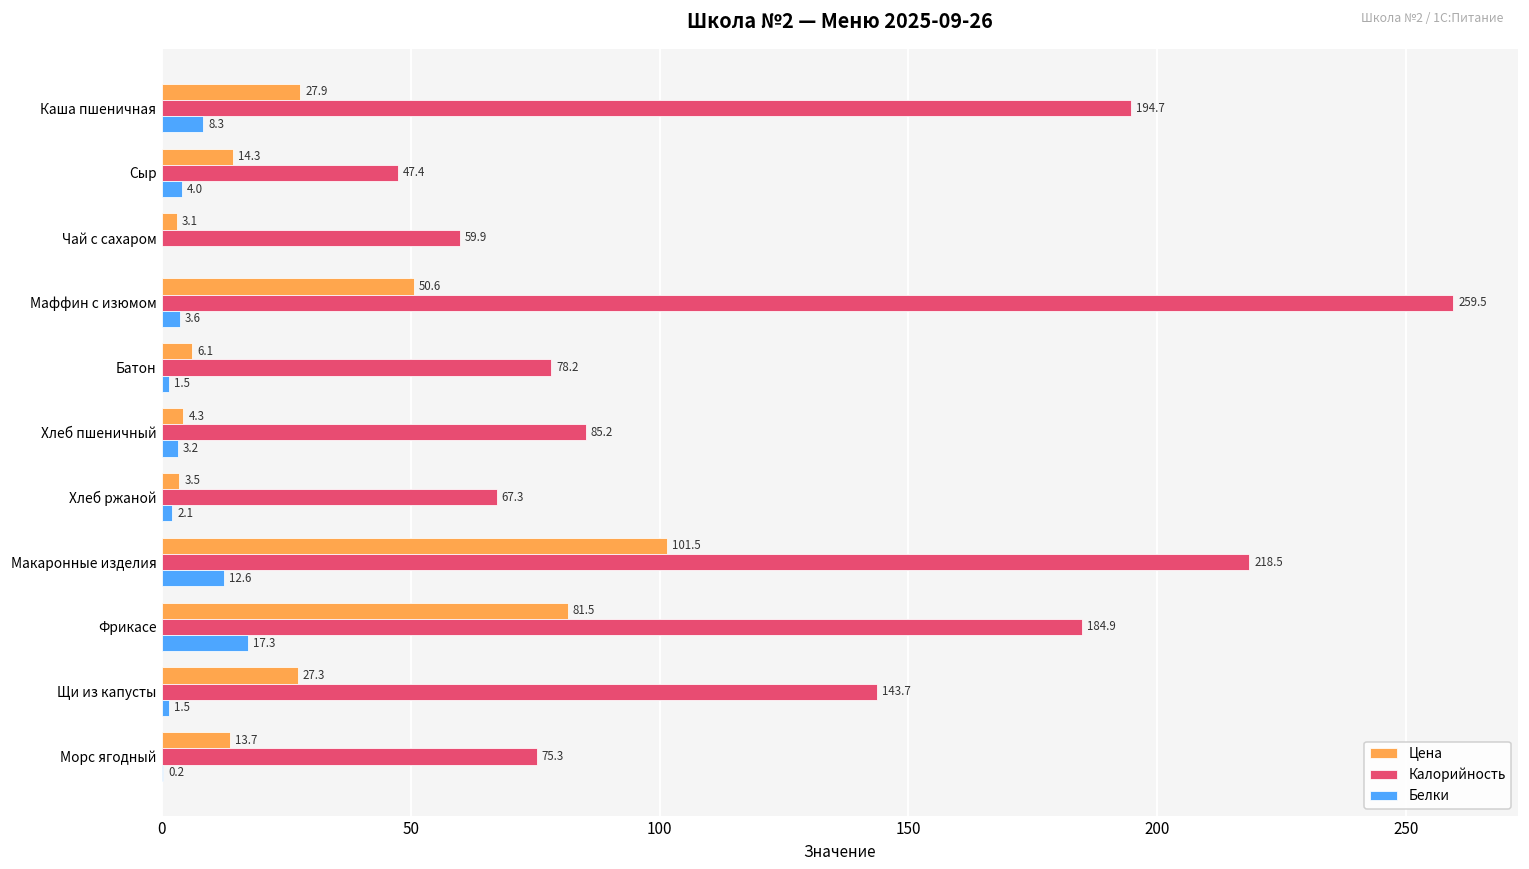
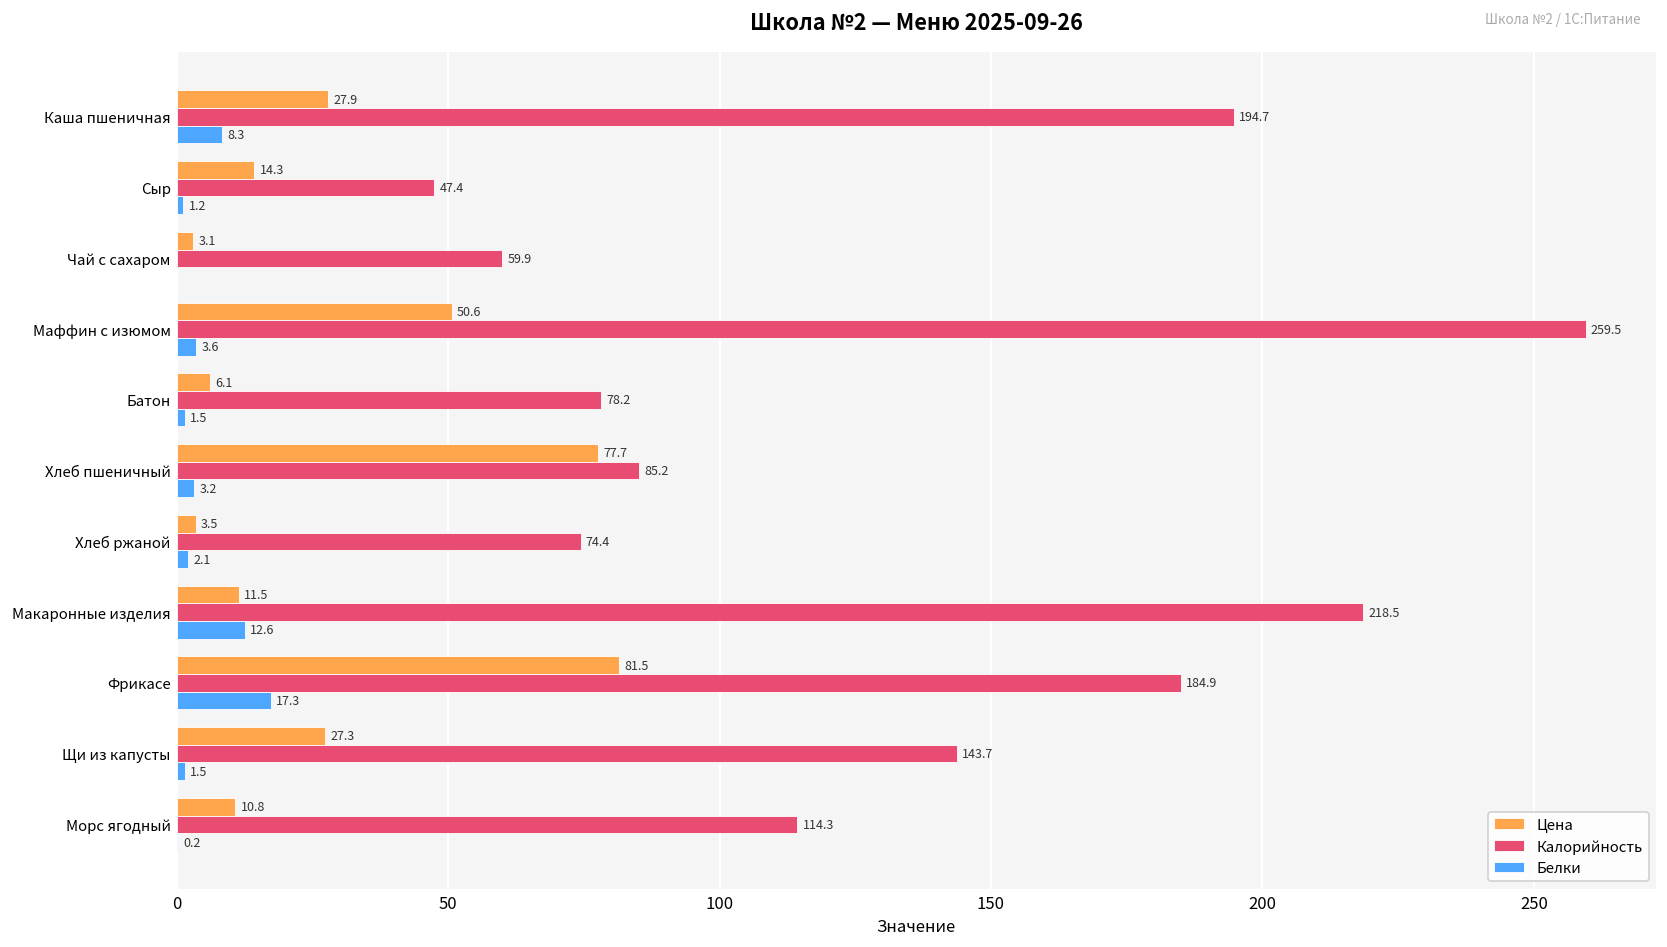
  {
    "Цена": {
      "Каша пшеничная": 27.9,
      "Сыр": 14.3,
      "Чай с сахаром": 3.1,
      "Маффин с изюмом": 50.6,
      "Батон": 6.1,
-     "Хлеб пшеничный": 4.3,
+     "Хлеб пшеничный": 77.7,
      "Хлеб ржаной": 3.5,
-     "Макаронные изделия": 101.5,
+     "Макаронные изделия": 11.5,
      "Фрикасе": 81.5,
      "Щи из капусты": 27.3,
-     "Морс ягодный": 13.7
+     "Морс ягодный": 10.8
    },
    "Калорийность": {
      "Каша пшеничная": 194.7,
      "Сыр": 47.4,
      "Чай с сахаром": 59.9,
      "Маффин с изюмом": 259.5,
      "Батон": 78.2,
      "Хлеб пшеничный": 85.2,
-     "Хлеб ржаной": 67.3,
+     "Хлеб ржаной": 74.4,
      "Макаронные изделия": 218.5,
      "Фрикасе": 184.9,
      "Щи из капусты": 143.7,
-     "Морс ягодный": 75.3
+     "Морс ягодный": 114.3
    },
    "Белки": {
      "Каша пшеничная": 8.3,
-     "Сыр": 4.0,
+     "Сыр": 1.2,
      "Маффин с изюмом": 3.6,
      "Батон": 1.5,
      "Хлеб пшеничный": 3.2,
      "Хлеб ржаной": 2.1,
      "Макаронные изделия": 12.6,
      "Фрикасе": 17.3,
      "Щи из капусты": 1.5,
      "Морс ягодный": 0.2
    }
  }
